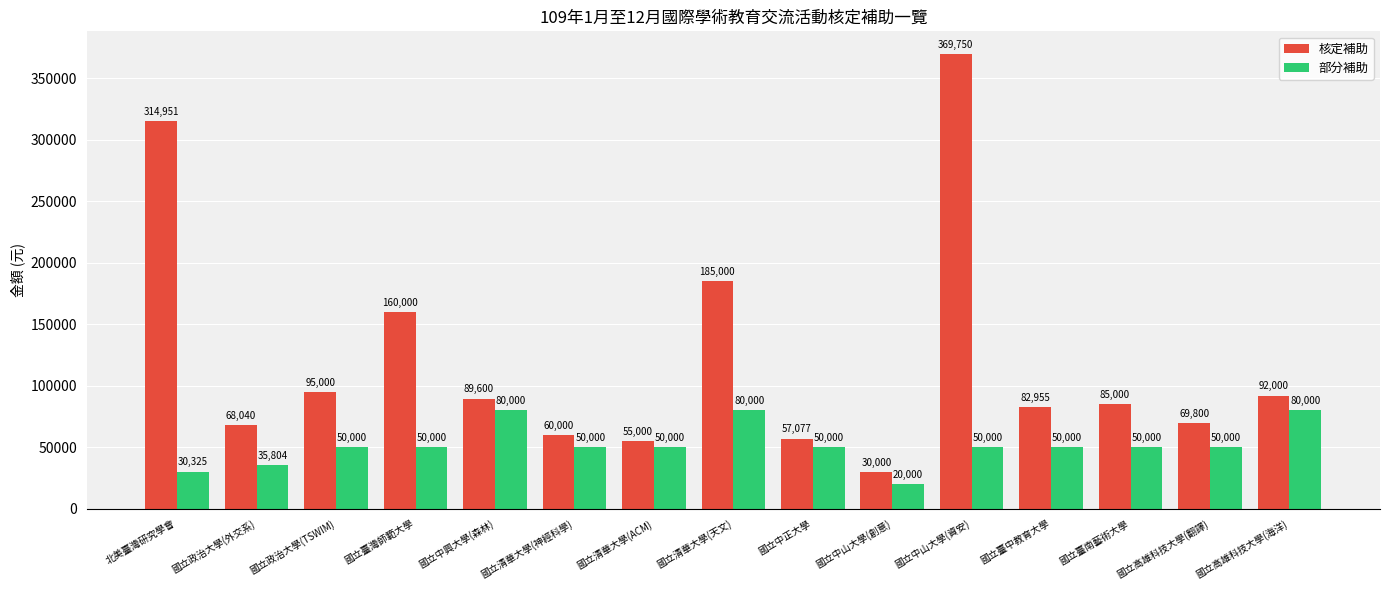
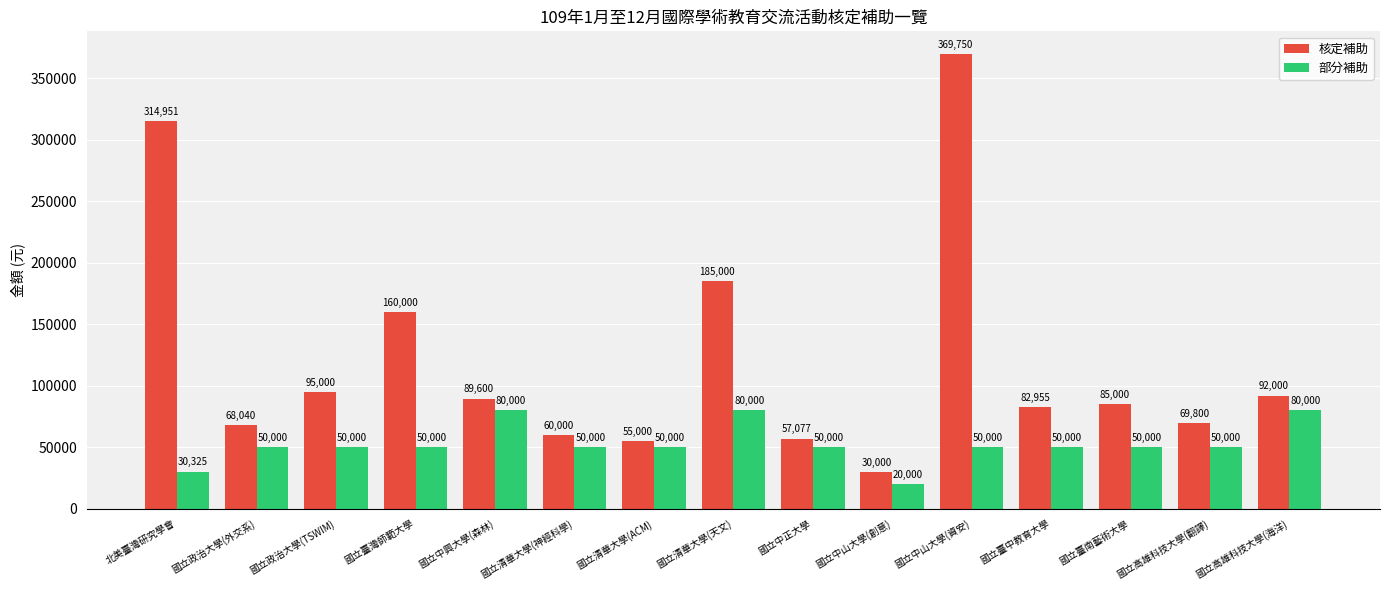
  {
    "核定補助": {
      "北美臺灣研究學會": "314,951",
      "國立政治大學(外交系)": "68,040",
      "國立政治大學(TSWIM)": "95,000",
      "國立臺灣師範大學": "160,000",
      "國立中興大學(森林)": "89,600",
      "國立清華大學(神經科學)": "60,000",
      "國立清華大學(ACM)": "55,000",
      "國立清華大學(天文)": "185,000",
      "國立中正大學": "57,077",
      "國立中山大學(創意)": "30,000",
      "國立中山大學(資安)": "369,750",
      "國立臺中教育大學": "82,955",
      "國立臺南藝術大學": "85,000",
      "國立高雄科技大學(翻譯)": "69,800",
      "國立高雄科技大學(海洋)": "92,000"
    },
    "部分補助": {
      "北美臺灣研究學會": "30,325",
-     "國立政治大學(外交系)": "35,804",
+     "國立政治大學(外交系)": "50,000",
      "國立政治大學(TSWIM)": "50,000",
      "國立臺灣師範大學": "50,000",
      "國立中興大學(森林)": "80,000",
      "國立清華大學(神經科學)": "50,000",
      "國立清華大學(ACM)": "50,000",
      "國立清華大學(天文)": "80,000",
      "國立中正大學": "50,000",
      "國立中山大學(創意)": "20,000",
      "國立中山大學(資安)": "50,000",
      "國立臺中教育大學": "50,000",
      "國立臺南藝術大學": "50,000",
      "國立高雄科技大學(翻譯)": "50,000",
      "國立高雄科技大學(海洋)": "80,000"
    }
  }
